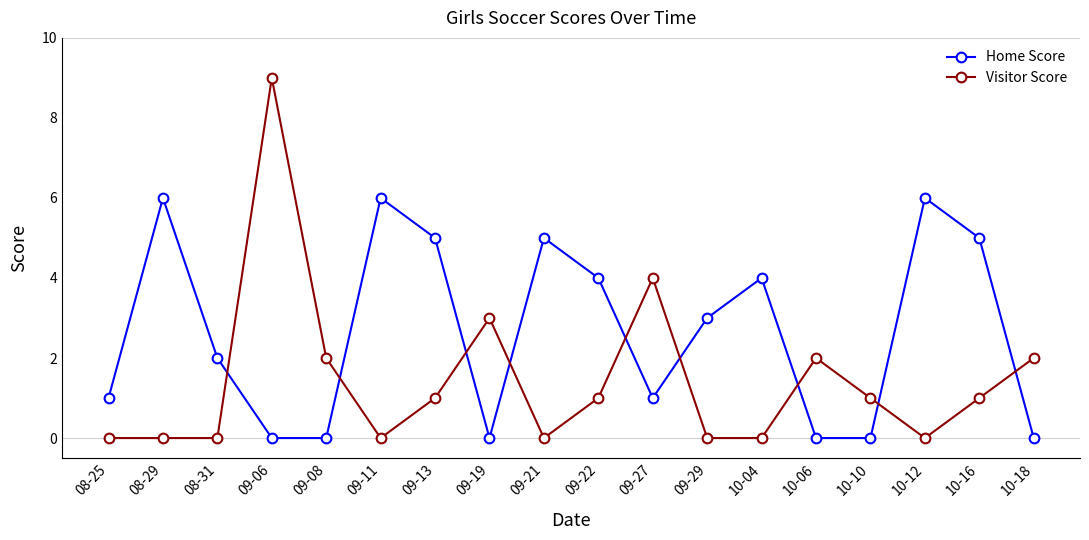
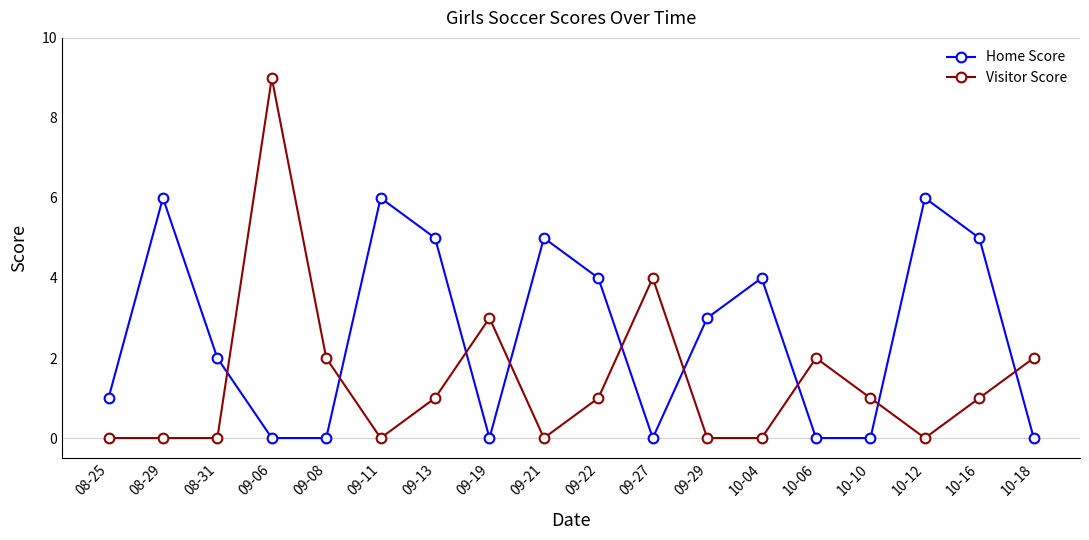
  {
    "Home Score": {
      "08-25": 1,
      "08-29": 6,
      "08-31": 2,
      "09-06": 0,
      "09-08": 0,
      "09-11": 6,
      "09-13": 5,
      "09-19": 0,
      "09-21": 5,
      "09-22": 4,
-     "09-27": 1,
+     "09-27": 0,
      "09-29": 3,
      "10-04": 4,
      "10-06": 0,
      "10-10": 0,
      "10-12": 6,
      "10-16": 5,
      "10-18": 0
    },
    "Visitor Score": {
      "08-25": 0,
      "08-29": 0,
      "08-31": 0,
      "09-06": 9,
      "09-08": 2,
      "09-11": 0,
      "09-13": 1,
      "09-19": 3,
      "09-21": 0,
      "09-22": 1,
      "09-27": 4,
      "09-29": 0,
      "10-04": 0,
      "10-06": 2,
      "10-10": 1,
      "10-12": 0,
      "10-16": 1,
      "10-18": 2
    }
  }
